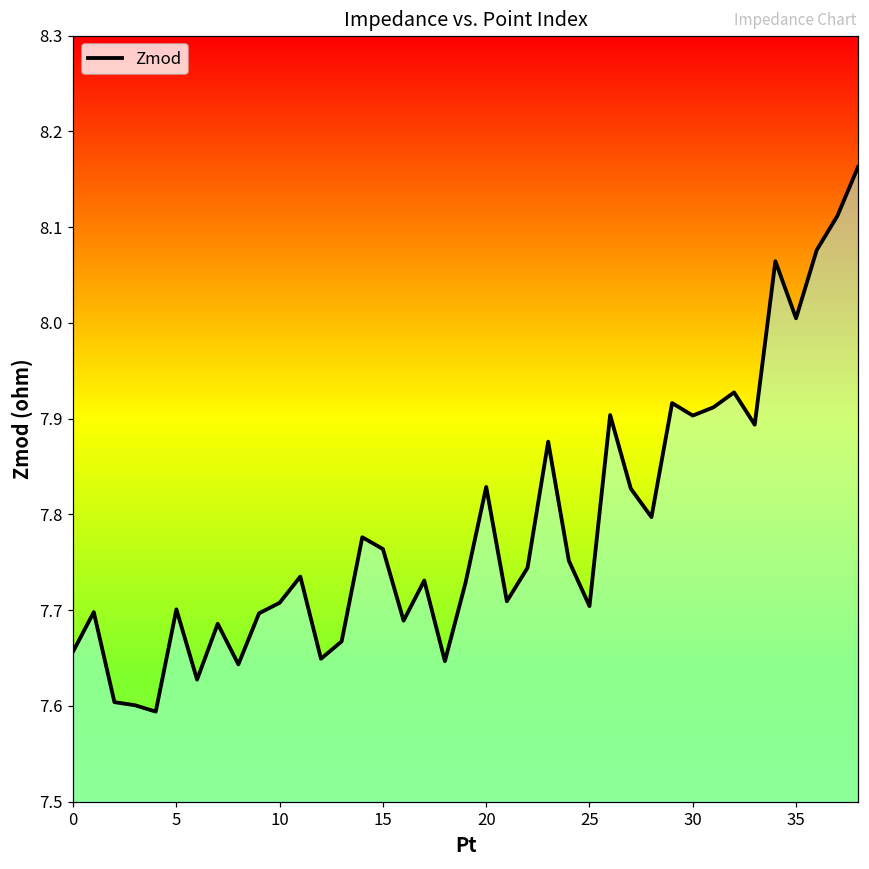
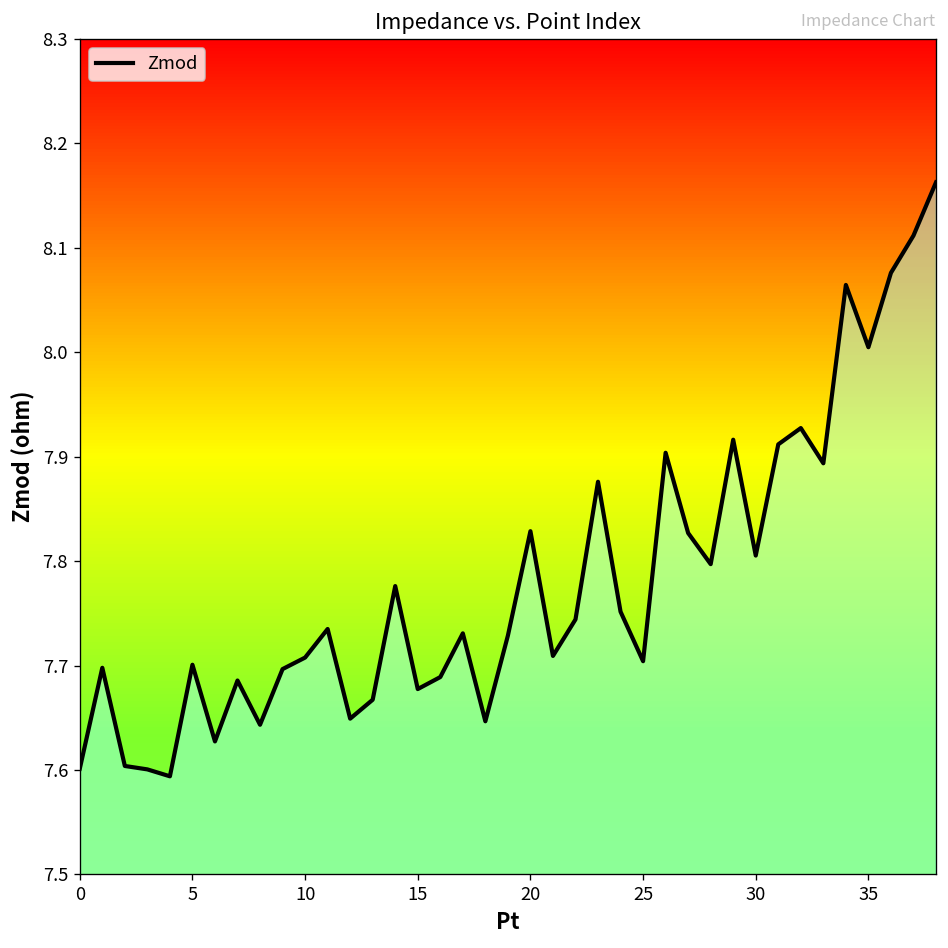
  {
-   "0": 7.66,
+   "0": 7.60,
    "5": 7.70,
    "10": 7.71,
-   "15": 7.76,
+   "15": 7.68,
    "20": 7.83,
    "25": 7.70,
-   "30": 7.90,
+   "30": 7.81,
    "35": 8.00
  }
